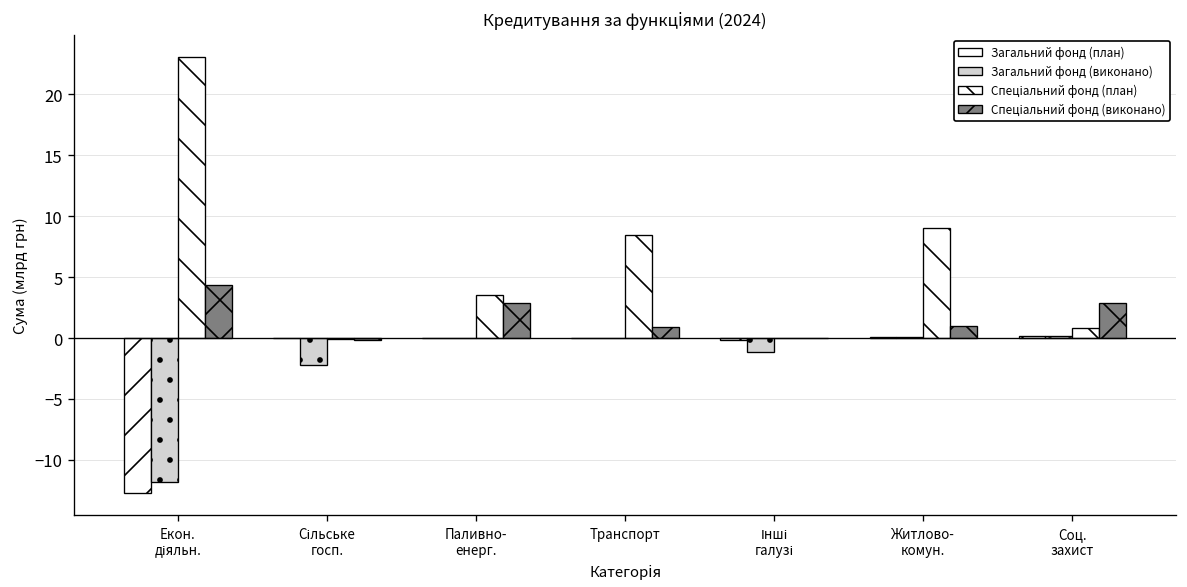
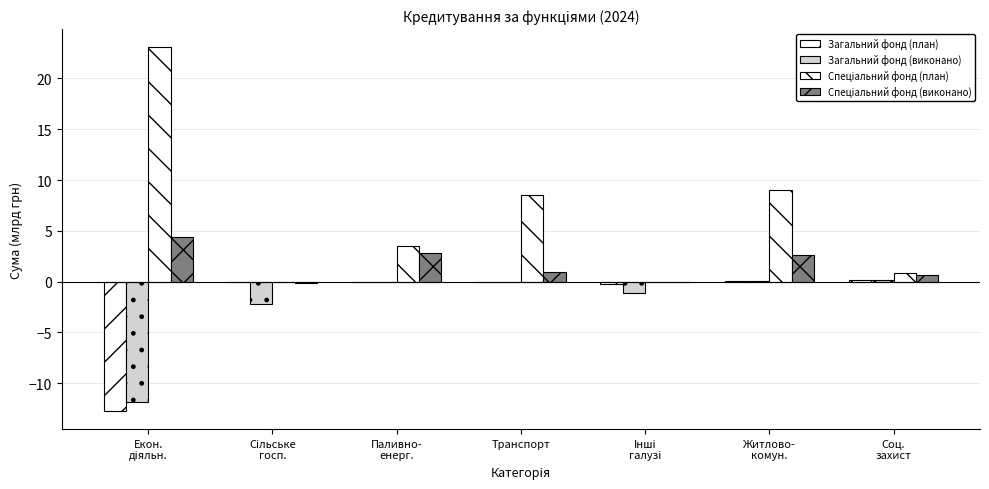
  {
    "Загальний фонд (виконано)": {
      "Екон. діяльн.": -11.8,
      "Сільське госп.": -2.2,
      "Паливно- енерг.": 0.0,
      "Транспорт": 0.0,
      "Інші галузі": -1.1
    },
    "Спеціальний фонд (виконано)": {
      "Екон. діяльн.": 4.3,
      "Паливно- енерг.": 2.8,
      "Транспорт": 0.9,
      "Інші галузі": 0.0,
-     "Житлово- комун.": 1.0,
-     "Соц. захист": 2.9
+     "Житлово- комун.": 2.6,
+     "Соц. захист": 0.6
    }
  }
